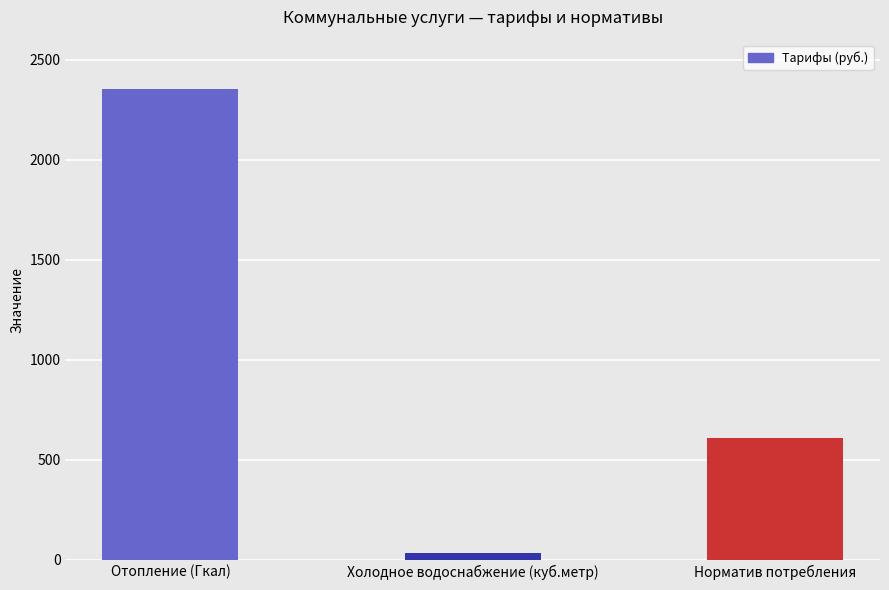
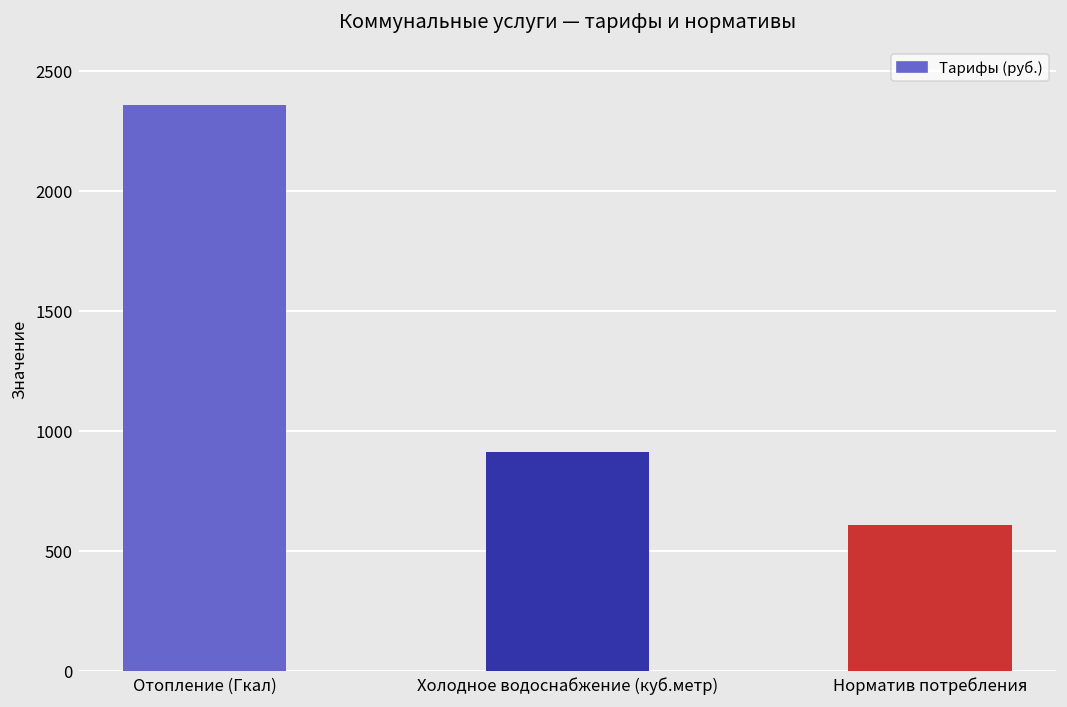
  {
    "Отопление (Гкал)": 2350,
-   "Холодное водоснабжение (куб.метр)": 30,
+   "Холодное водоснабжение (куб.метр)": 910,
    "Норматив потребления": 610
  }
